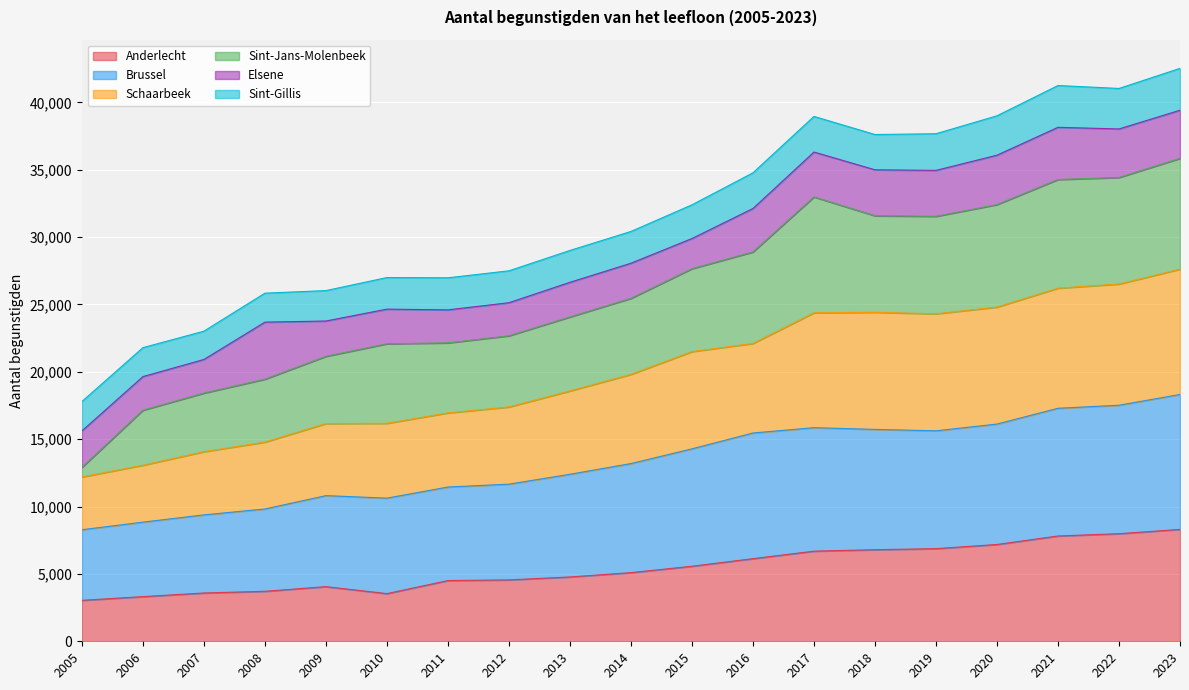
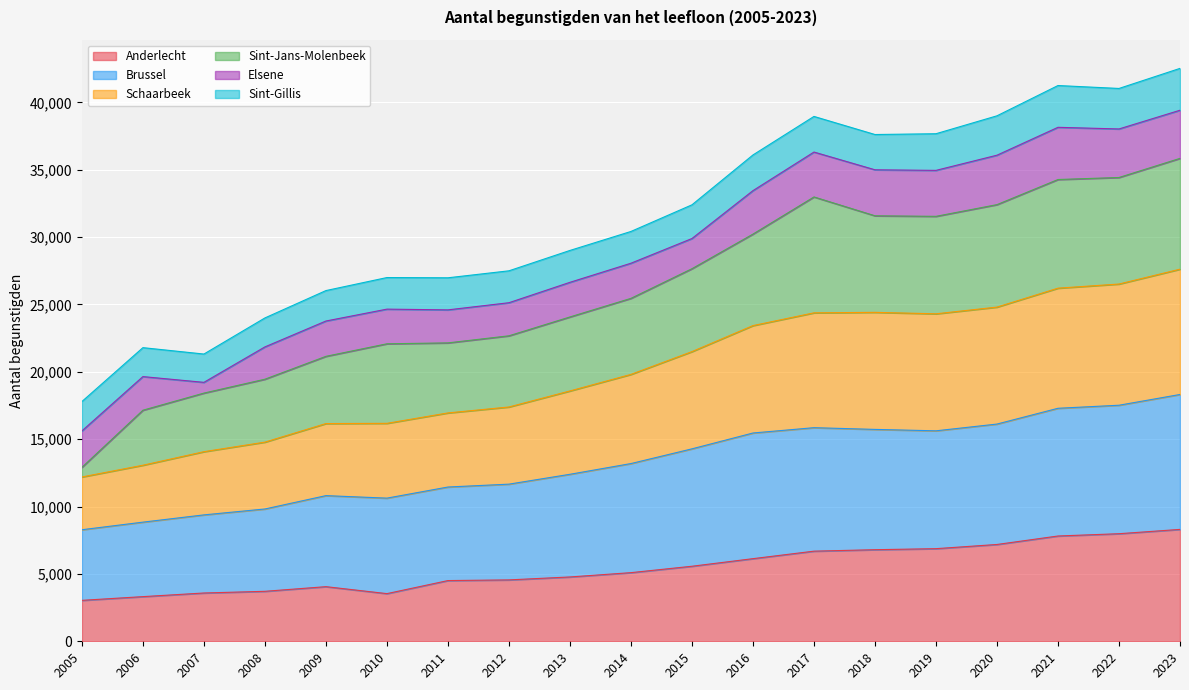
  {
    "Anderlecht": {
      "2005": "3,000",
      "2006": "3,300",
      "2007": "3,600",
      "2008": "3,700",
      "2009": "4,100",
      "2010": "3,500",
      "2011": "4,500",
      "2012": "4,600",
      "2013": "4,800",
      "2014": "5,100",
      "2015": "5,600",
      "2016": "6,100",
      "2017": "6,700",
      "2018": "6,800",
      "2019": "6,900",
      "2020": "7,200",
      "2021": "7,800",
      "2022": "8,000",
      "2023": "8,300"
    },
    "Schaarbeek": {
      "2005": "3,900",
      "2006": "4,200",
      "2007": "4,700",
      "2008": "5,000",
      "2009": "5,300",
      "2010": "5,600",
      "2011": "5,500",
      "2012": "5,700",
      "2013": "6,200",
      "2014": "6,600",
      "2015": "7,200",
-     "2016": "6,600",
+     "2016": "8,000",
      "2017": "8,500",
      "2018": "8,700",
      "2019": "8,700",
      "2020": "8,700",
      "2021": "8,900",
      "2022": "9,000",
      "2023": "9,300"
    },
    "Sint-Jans-Molenbeek": {
      "2005": "700",
      "2006": "4,100",
      "2007": "4,300",
      "2008": "4,700",
      "2009": "5,000",
      "2010": "5,900",
      "2011": "5,200",
      "2012": "5,300",
      "2013": "5,500",
      "2014": "5,600",
      "2015": "6,200",
      "2016": "6,800",
      "2017": "8,600",
      "2018": "7,200",
      "2019": "7,200",
      "2020": "7,600",
      "2021": "8,100",
      "2022": "7,900",
      "2023": "8,200"
    },
    "Elsene": {
      "2005": "2,700",
      "2006": "2,500",
-     "2007": "2,500",
-     "2008": "4,200",
+     "2007": "800",
+     "2008": "2,400",
      "2009": "2,600",
      "2010": "2,600",
      "2011": "2,500",
      "2012": "2,500",
      "2013": "2,600",
      "2014": "2,600",
      "2015": "2,200",
      "2016": "3,200",
      "2017": "3,300",
      "2018": "3,400",
      "2019": "3,400",
      "2020": "3,700",
      "2021": "3,900",
      "2022": "3,600",
      "2023": "3,600"
    }
  }
